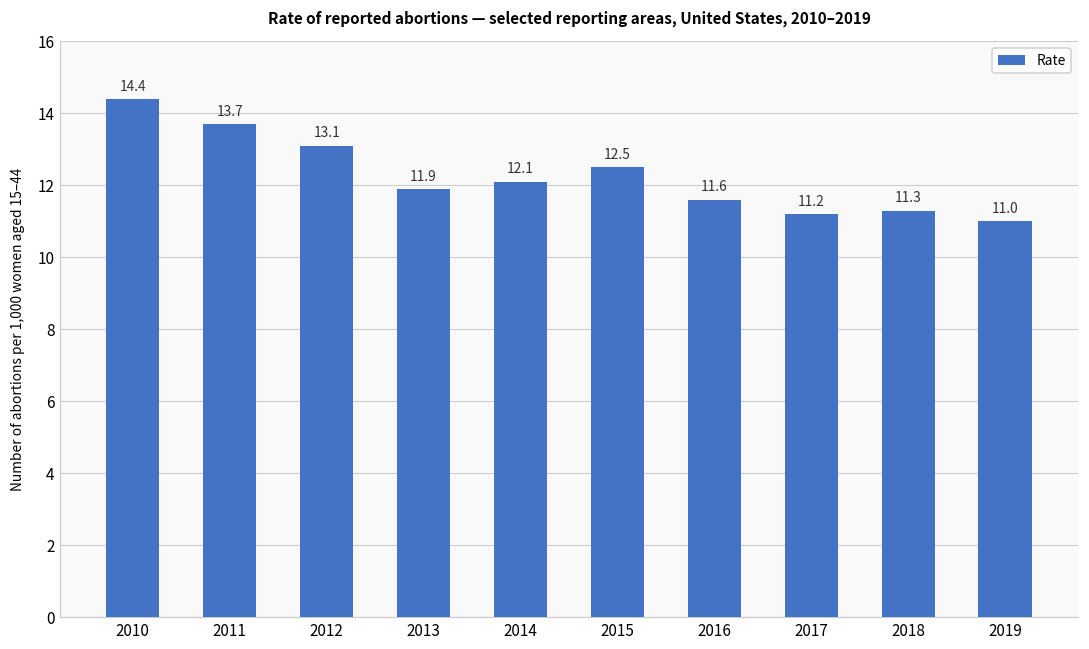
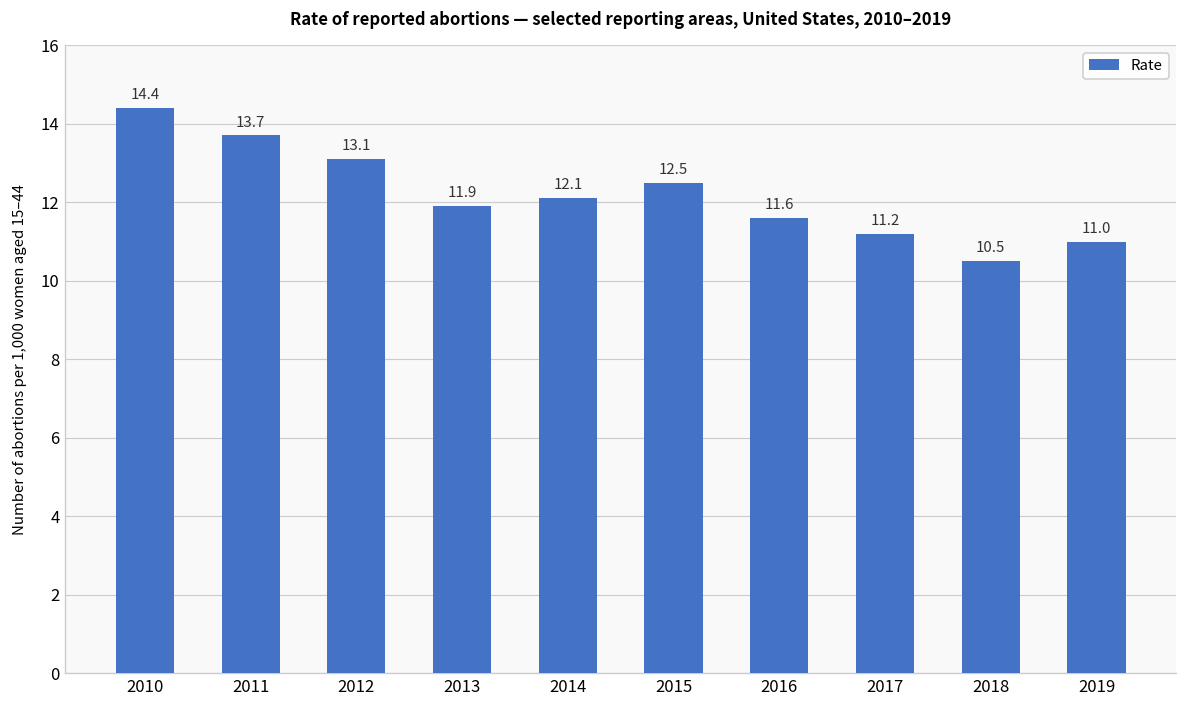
  {
    "2010": 14.4,
    "2011": 13.7,
    "2012": 13.1,
    "2013": 11.9,
    "2014": 12.1,
    "2015": 12.5,
    "2016": 11.6,
    "2017": 11.2,
-   "2018": 11.3,
+   "2018": 10.5,
    "2019": 11.0
  }
